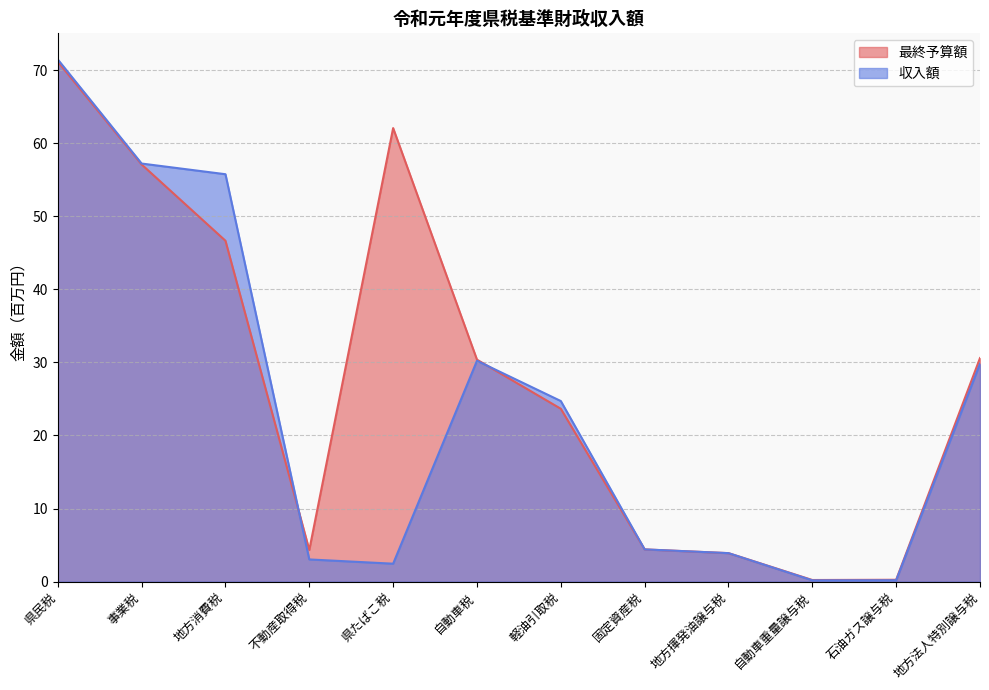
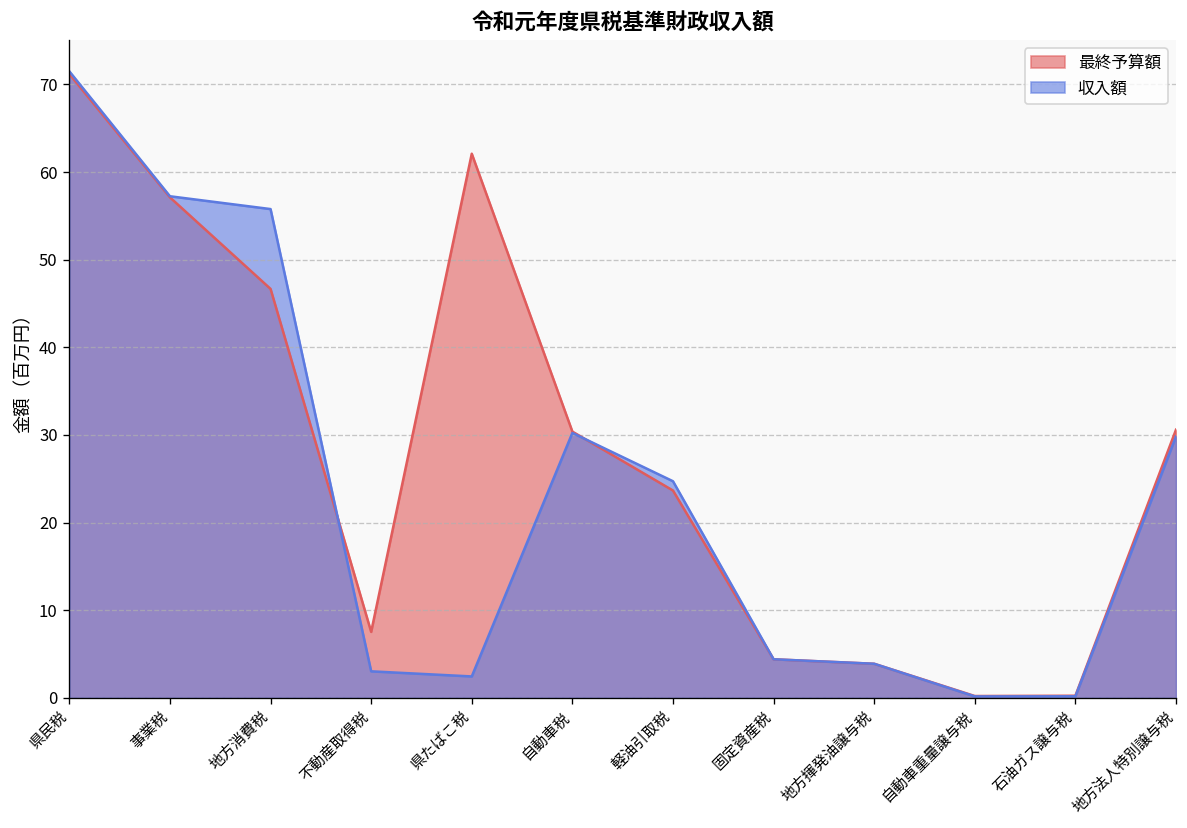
  {
    "最終予算額": {
      "地方消費税": 47,
-     "不動産取得税": 4,
+     "不動産取得税": 8,
      "県たばこ税": 62,
      "軽油引取税": 24,
      "地方法人特別譲与税": 31
    },
    "収入額": {
      "地方消費税": 56,
      "不動産取得税": 3,
      "県たばこ税": 2,
      "軽油引取税": 25,
      "地方法人特別譲与税": 30
    }
  }
